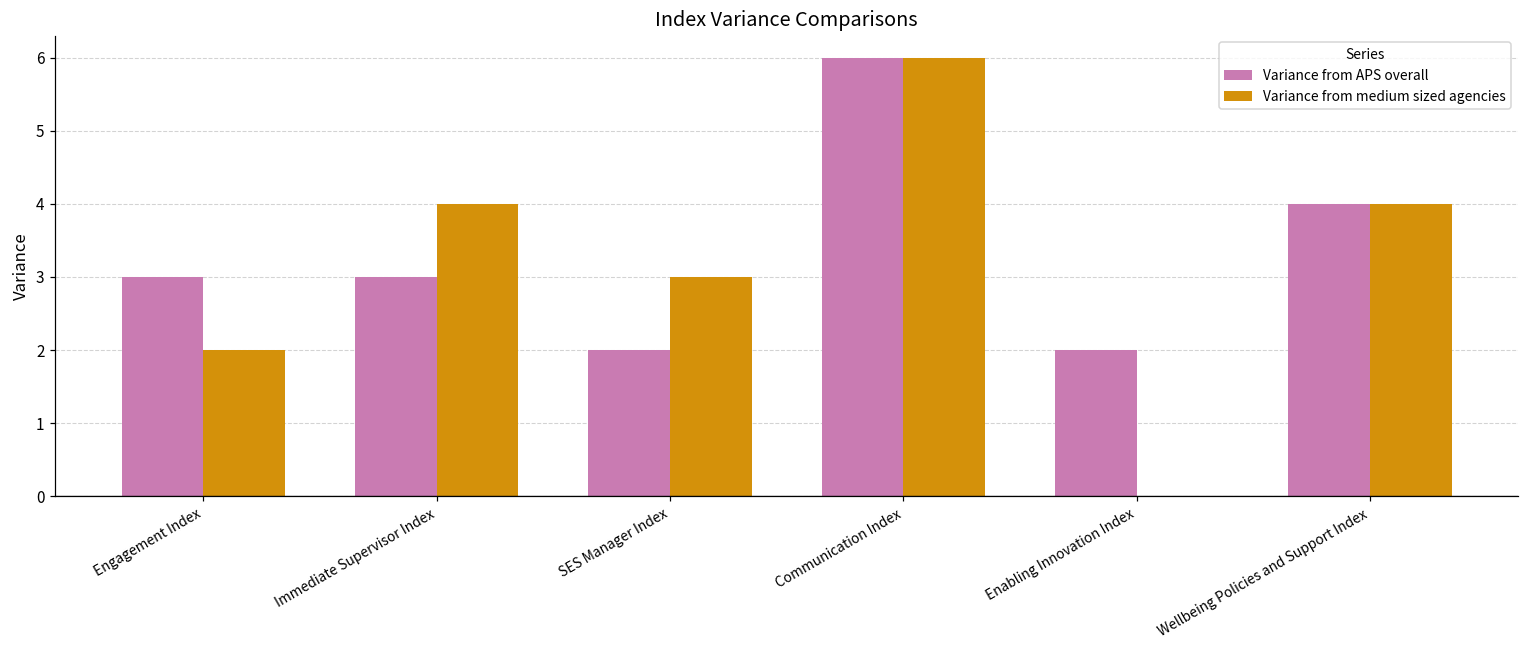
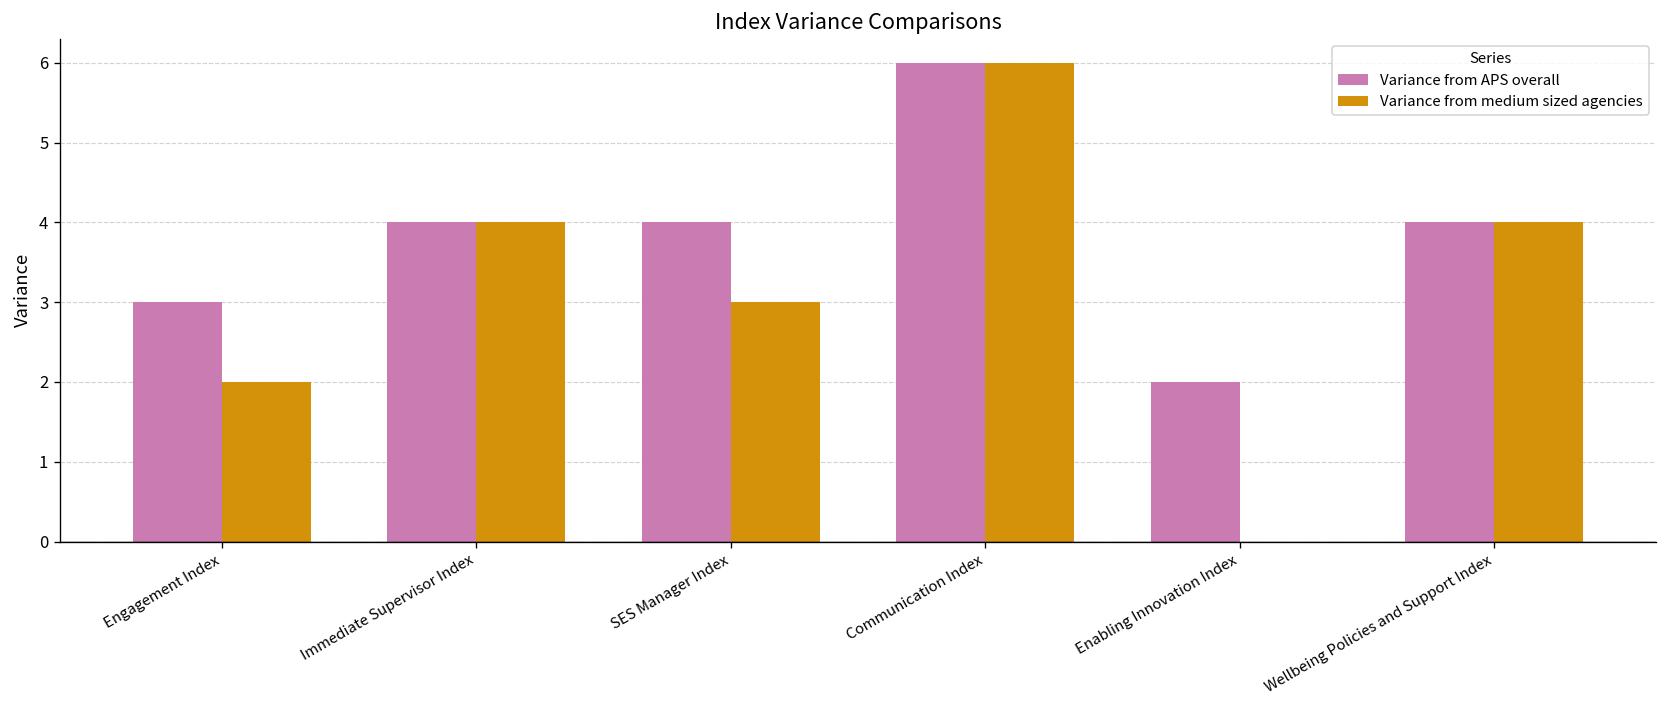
  {
    "Variance from APS overall": {
      "Engagement Index": 3,
-     "Immediate Supervisor Index": 3,
-     "SES Manager Index": 2,
+     "Immediate Supervisor Index": 4,
+     "SES Manager Index": 4,
      "Communication Index": 6,
      "Enabling Innovation Index": 2,
      "Wellbeing Policies and Support Index": 4
    },
    "Variance from medium sized agencies": {
      "Engagement Index": 2,
      "Immediate Supervisor Index": 4,
      "SES Manager Index": 3,
      "Communication Index": 6,
      "Enabling Innovation Index": 0,
      "Wellbeing Policies and Support Index": 4
    }
  }
